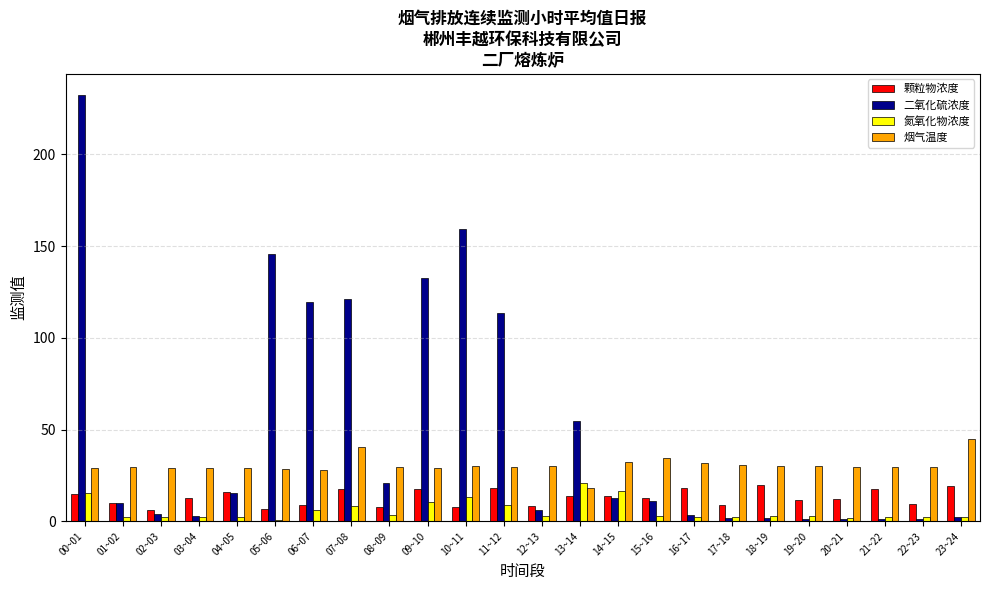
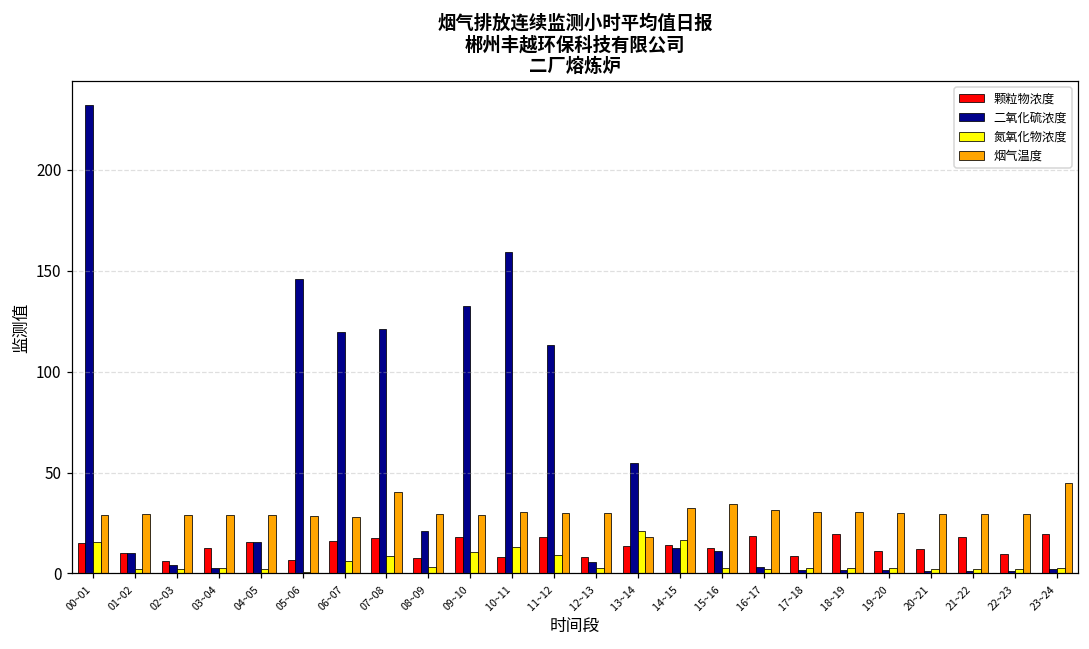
  {
    "颗粒物浓度": {
      "00~01": 15,
      "01~02": 10,
      "02~03": 6,
      "03~04": 12,
      "04~05": 16,
      "05~06": 7,
-     "06~07": 9,
+     "06~07": 16,
      "07~08": 17,
      "08~09": 8,
      "09~10": 18,
      "10~11": 8,
      "11~12": 18,
      "12~13": 8,
      "13~14": 14,
      "14~15": 14,
      "15~16": 13,
      "16~17": 18,
      "17~18": 9,
      "18~19": 20,
      "19~20": 11,
      "20~21": 12,
      "21~22": 18,
      "22~23": 9,
      "23~24": 19
    },
    "二氧化硫浓度": {
      "00~01": 232,
      "01~02": 10,
      "02~03": 4,
      "03~04": 3,
      "04~05": 15,
      "05~06": 146,
      "06~07": 120,
      "07~08": 121,
      "08~09": 21,
      "09~10": 132,
      "10~11": 159,
      "11~12": 113,
      "12~13": 6,
      "13~14": 55,
      "14~15": 13,
      "15~16": 11,
      "16~17": 3,
      "17~18": 2,
      "18~19": 2,
      "19~20": 2,
      "23~24": 2
    },
    "氮氧化物浓度": {
      "00~01": 15,
      "01~02": 2,
      "02~03": 2,
      "03~04": 2,
      "04~05": 2,
      "06~07": 6,
      "07~08": 8,
      "08~09": 3,
      "09~10": 11,
      "10~11": 13,
      "11~12": 9,
      "12~13": 3,
      "13~14": 21,
      "14~15": 17,
      "15~16": 3,
      "16~17": 2,
      "17~18": 3,
      "18~19": 3,
      "19~20": 3,
      "20~21": 2,
      "21~22": 2,
      "22~23": 2,
      "23~24": 3
    },
    "烟气温度": {
      "00~01": 29,
      "01~02": 30,
      "02~03": 29,
      "03~04": 29,
      "04~05": 29,
      "05~06": 28,
      "06~07": 28,
      "07~08": 40,
      "08~09": 29,
      "09~10": 29,
      "10~11": 30,
      "11~12": 30,
      "12~13": 30,
      "13~14": 18,
      "14~15": 32,
      "15~16": 35,
      "16~17": 32,
      "17~18": 31,
      "18~19": 30,
      "19~20": 30,
      "20~21": 30,
      "21~22": 30,
      "22~23": 29,
      "23~24": 45
    }
  }
